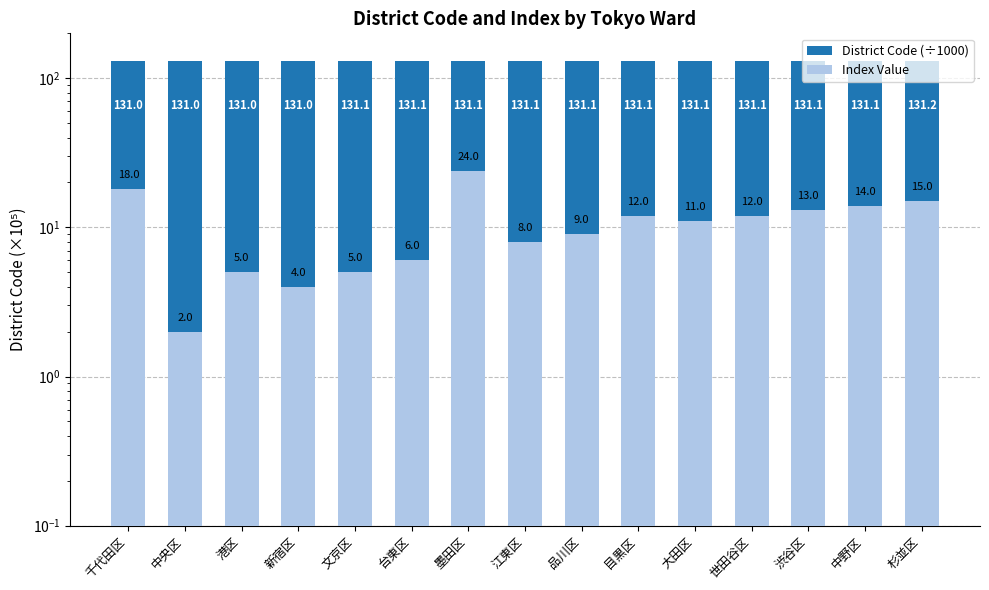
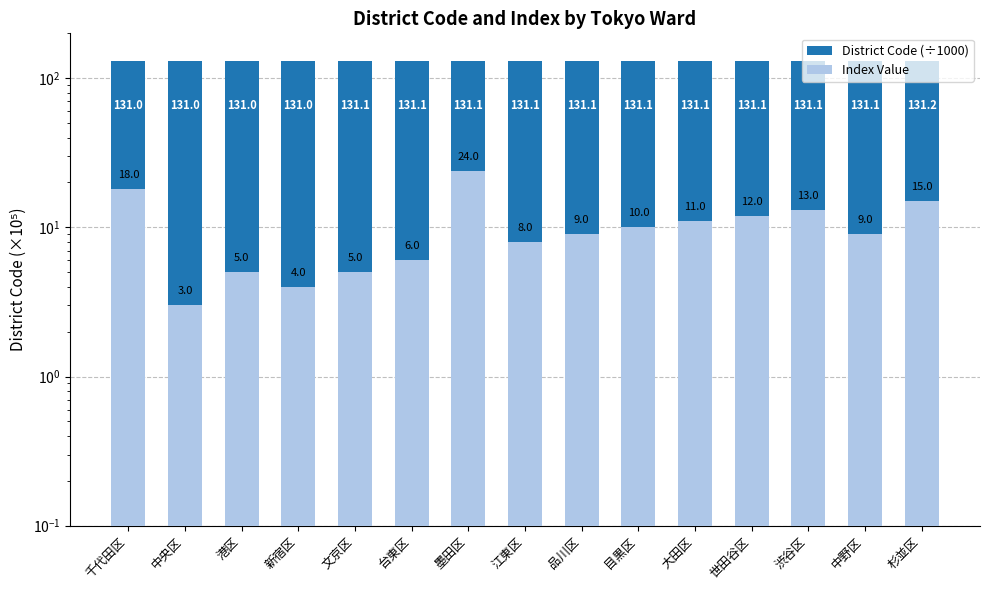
  {
    "District Code (÷1000)": {
      "千代田区": 131.0,
      "中央区": 131.0,
      "港区": 131.0,
      "新宿区": 131.0,
      "文京区": 131.1,
      "台東区": 131.1,
      "墨田区": 131.1,
      "江東区": 131.1,
      "品川区": 131.1,
      "目黒区": 131.1,
      "大田区": 131.1,
      "世田谷区": 131.1
    },
    "Index Value": {
-     "中央区": 2.0,
-     "目黒区": 12.0,
-     "中野区": 14.0
+     "中央区": 3.0,
+     "目黒区": 10.0,
+     "中野区": 9.0
    }
  }
